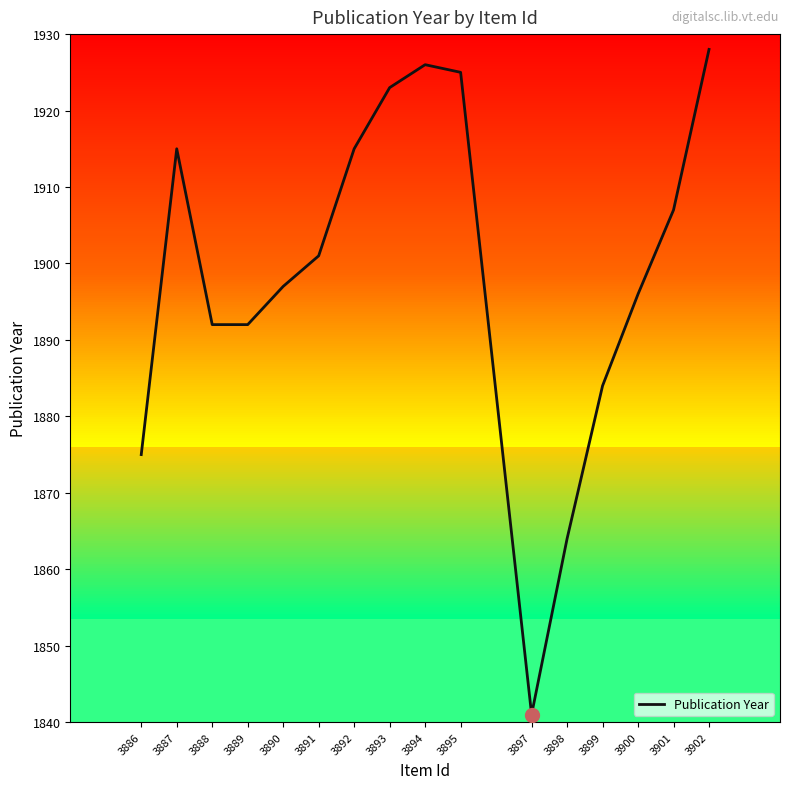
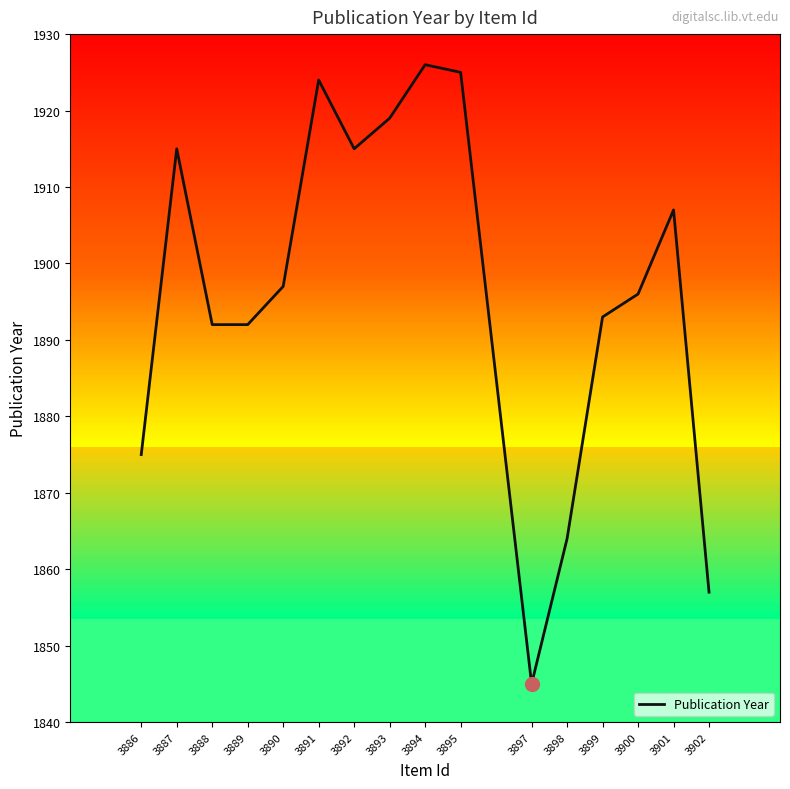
  {
    "Publication Year": {
      "3886": 1875,
      "3887": 1915,
      "3888": 1892,
      "3889": 1892,
      "3890": 1897,
-     "3891": 1901,
+     "3891": 1924,
      "3892": 1915,
-     "3893": 1923,
+     "3893": 1919,
      "3894": 1926,
      "3895": 1925,
-     "3897": 1841,
+     "3897": 1845,
      "3898": 1864,
-     "3899": 1884,
+     "3899": 1893,
      "3900": 1896,
      "3901": 1907,
-     "3902": 1928
+     "3902": 1857
    }
  }
